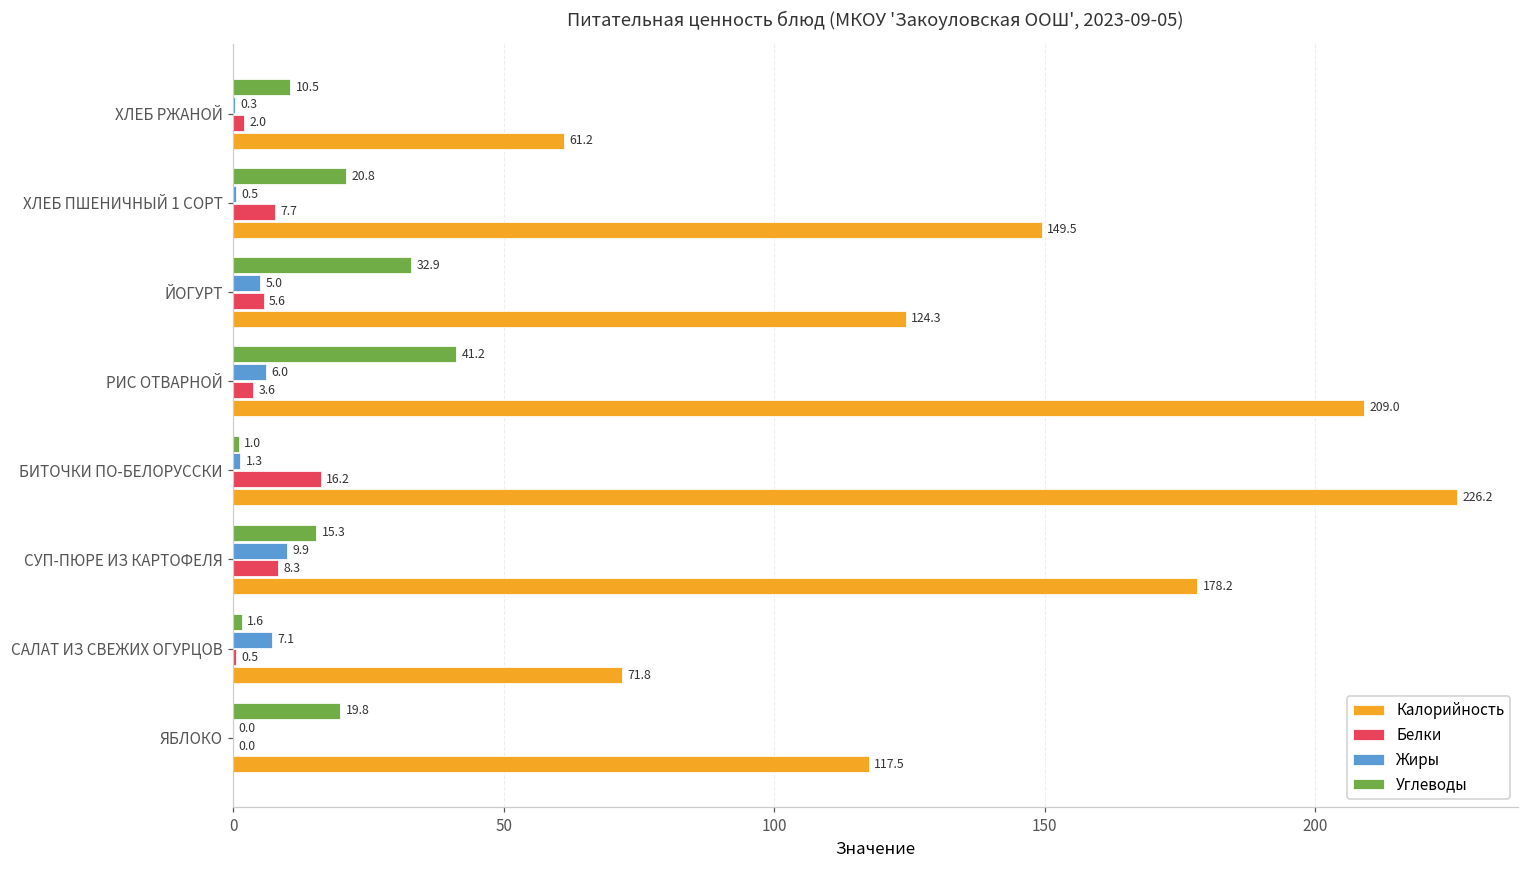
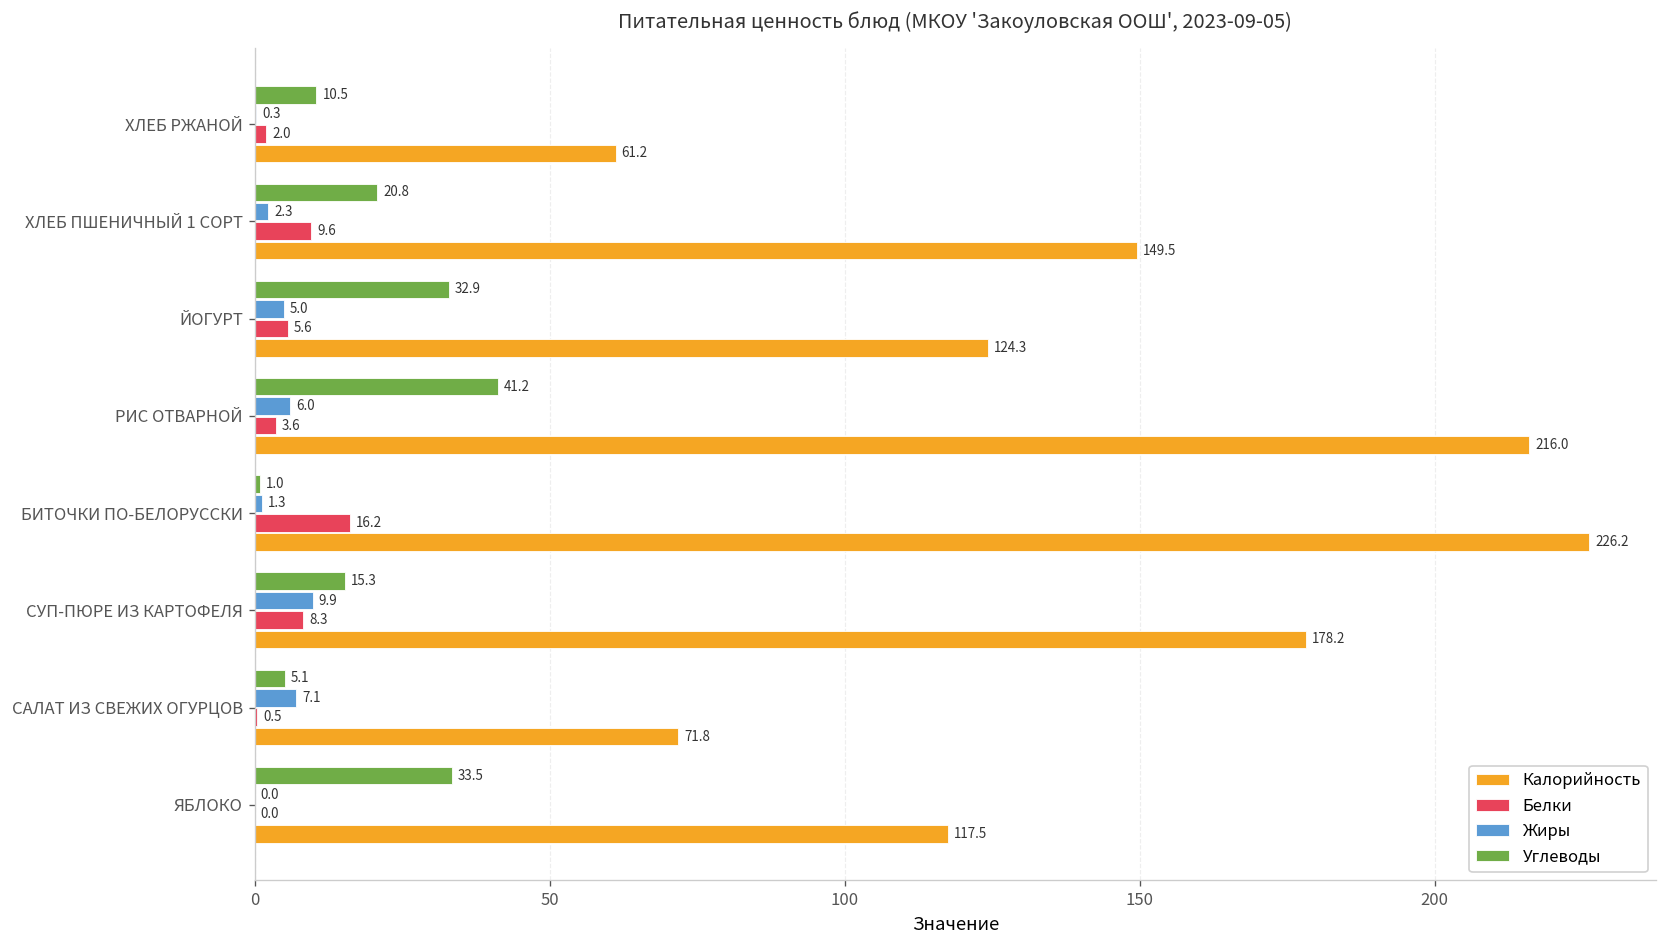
  {
    "Калорийность": {
      "ХЛЕБ РЖАНОЙ": 61.2,
      "ХЛЕБ ПШЕНИЧНЫЙ 1 СОРТ": 149.5,
      "ЙОГУРТ": 124.3,
-     "РИС ОТВАРНОЙ": 209.0,
+     "РИС ОТВАРНОЙ": 216.0,
      "БИТОЧКИ ПО-БЕЛОРУССКИ": 226.2,
      "СУП-ПЮРЕ ИЗ КАРТОФЕЛЯ": 178.2,
      "САЛАТ ИЗ СВЕЖИХ ОГУРЦОВ": 71.8,
      "ЯБЛОКО": 117.5
    },
    "Белки": {
      "ХЛЕБ РЖАНОЙ": 2.0,
-     "ХЛЕБ ПШЕНИЧНЫЙ 1 СОРТ": 7.7,
+     "ХЛЕБ ПШЕНИЧНЫЙ 1 СОРТ": 9.6,
      "ЙОГУРТ": 5.6,
      "РИС ОТВАРНОЙ": 3.6,
      "БИТОЧКИ ПО-БЕЛОРУССКИ": 16.2,
      "СУП-ПЮРЕ ИЗ КАРТОФЕЛЯ": 8.3,
      "САЛАТ ИЗ СВЕЖИХ ОГУРЦОВ": 0.5,
      "ЯБЛОКО": 0.0
    },
    "Жиры": {
      "ХЛЕБ РЖАНОЙ": 0.3,
-     "ХЛЕБ ПШЕНИЧНЫЙ 1 СОРТ": 0.5,
+     "ХЛЕБ ПШЕНИЧНЫЙ 1 СОРТ": 2.3,
      "ЙОГУРТ": 5.0,
      "РИС ОТВАРНОЙ": 6.0,
      "БИТОЧКИ ПО-БЕЛОРУССКИ": 1.3,
      "СУП-ПЮРЕ ИЗ КАРТОФЕЛЯ": 9.9,
      "САЛАТ ИЗ СВЕЖИХ ОГУРЦОВ": 7.1,
      "ЯБЛОКО": 0.0
    },
    "Углеводы": {
      "ХЛЕБ РЖАНОЙ": 10.5,
      "ХЛЕБ ПШЕНИЧНЫЙ 1 СОРТ": 20.8,
      "ЙОГУРТ": 32.9,
      "РИС ОТВАРНОЙ": 41.2,
      "БИТОЧКИ ПО-БЕЛОРУССКИ": 1.0,
      "СУП-ПЮРЕ ИЗ КАРТОФЕЛЯ": 15.3,
-     "САЛАТ ИЗ СВЕЖИХ ОГУРЦОВ": 1.6,
-     "ЯБЛОКО": 19.8
+     "САЛАТ ИЗ СВЕЖИХ ОГУРЦОВ": 5.1,
+     "ЯБЛОКО": 33.5
    }
  }
